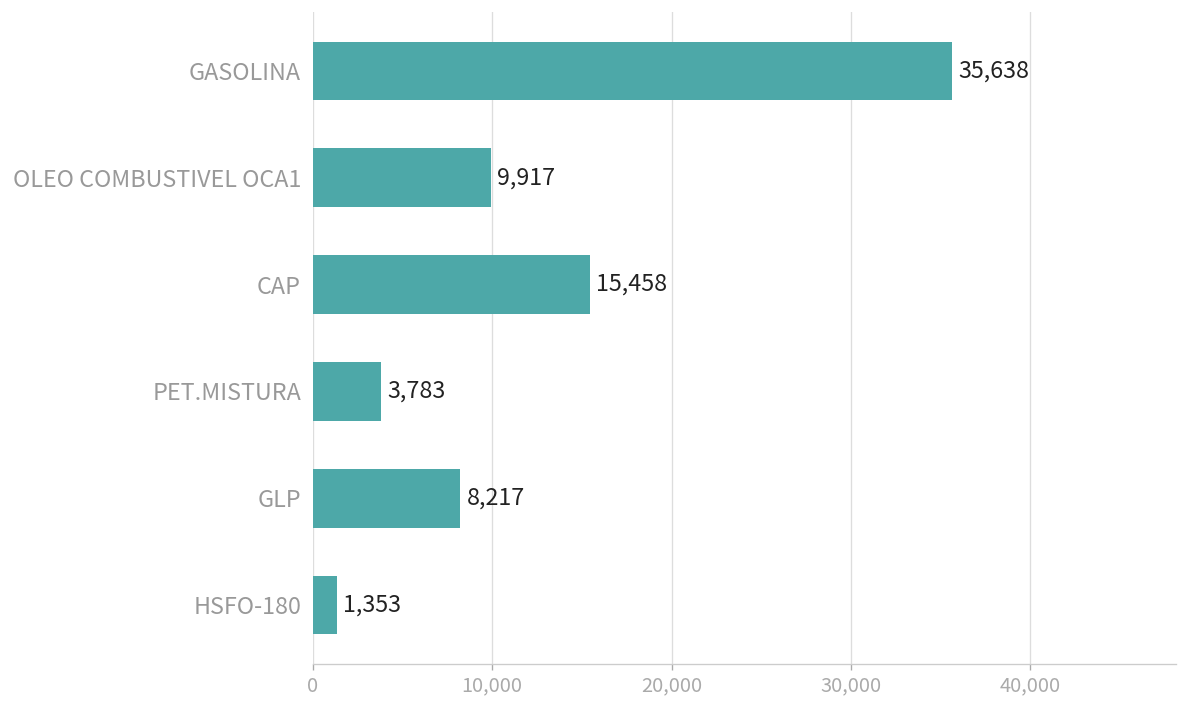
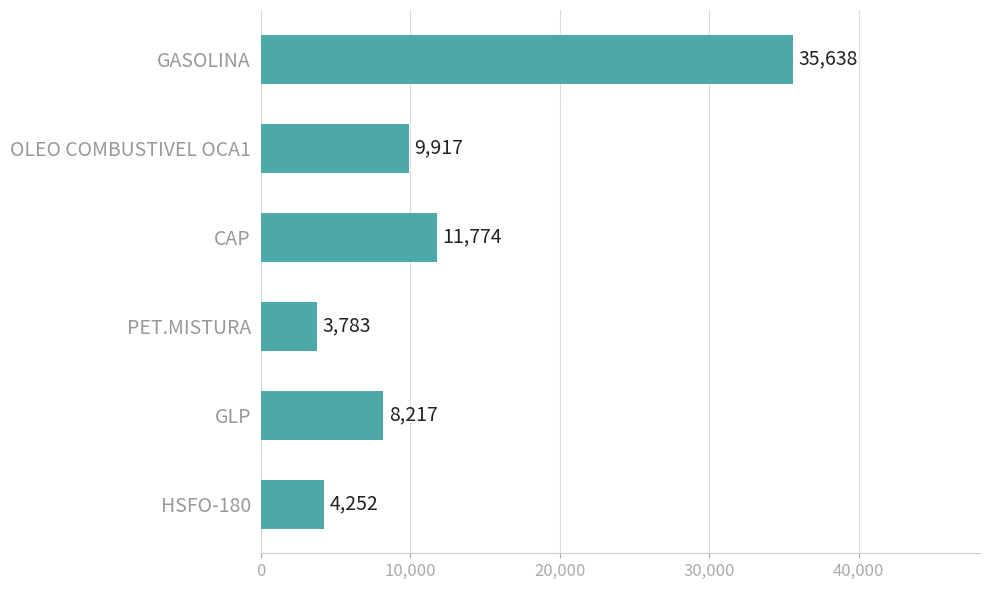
  {
    "GASOLINA": "35,638",
    "OLEO COMBUSTIVEL OCA1": "9,917",
-   "CAP": "15,458",
+   "CAP": "11,774",
    "PET.MISTURA": "3,783",
    "GLP": "8,217",
-   "HSFO-180": "1,353"
+   "HSFO-180": "4,252"
  }
